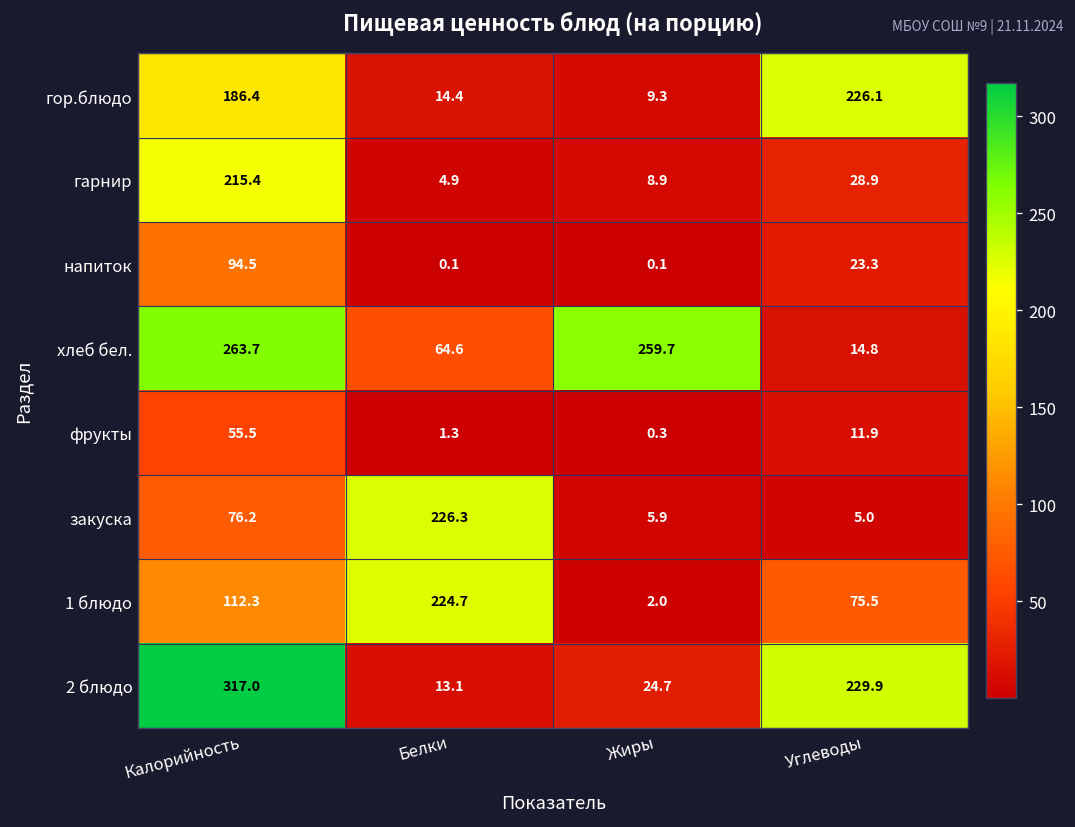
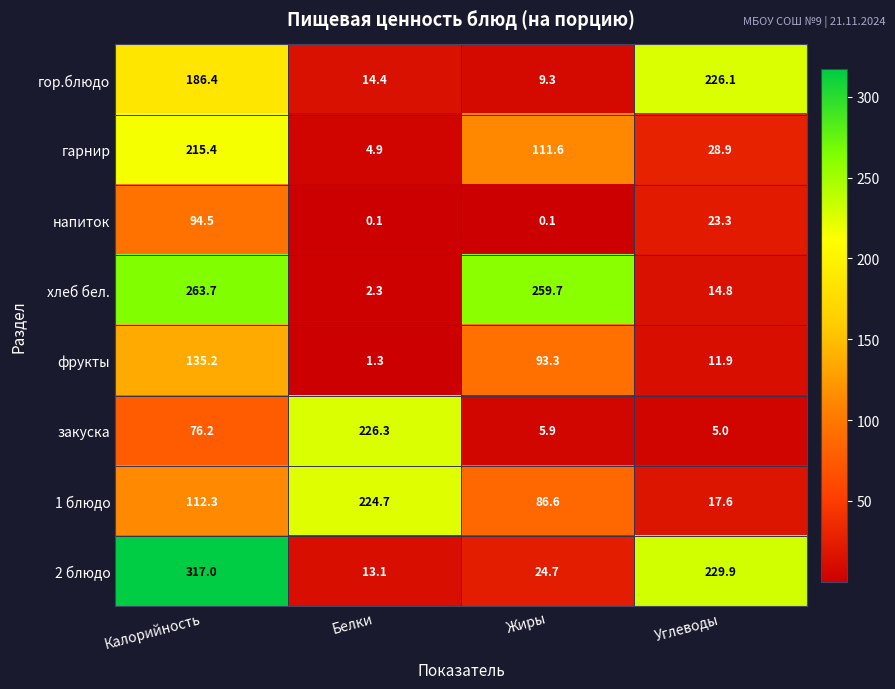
  {
    "гор.блюдо": {
      "Калорийность": 186.4,
      "Белки": 14.4,
      "Жиры": 9.3,
      "Углеводы": 226.1
    },
    "гарнир": {
      "Калорийность": 215.4,
      "Белки": 4.9,
-     "Жиры": 8.9,
+     "Жиры": 111.6,
      "Углеводы": 28.9
    },
    "напиток": {
      "Калорийность": 94.5,
      "Белки": 0.1,
      "Жиры": 0.1,
      "Углеводы": 23.3
    },
    "хлеб бел.": {
      "Калорийность": 263.7,
-     "Белки": 64.6,
+     "Белки": 2.3,
      "Жиры": 259.7,
      "Углеводы": 14.8
    },
    "фрукты": {
-     "Калорийность": 55.5,
+     "Калорийность": 135.2,
      "Белки": 1.3,
-     "Жиры": 0.3,
+     "Жиры": 93.3,
      "Углеводы": 11.9
    },
    "закуска": {
      "Калорийность": 76.2,
      "Белки": 226.3,
      "Жиры": 5.9,
      "Углеводы": 5.0
    },
    "1 блюдо": {
      "Калорийность": 112.3,
      "Белки": 224.7,
-     "Жиры": 2.0,
-     "Углеводы": 75.5
+     "Жиры": 86.6,
+     "Углеводы": 17.6
    },
    "2 блюдо": {
      "Калорийность": 317.0,
      "Белки": 13.1,
      "Жиры": 24.7,
      "Углеводы": 229.9
    }
  }
